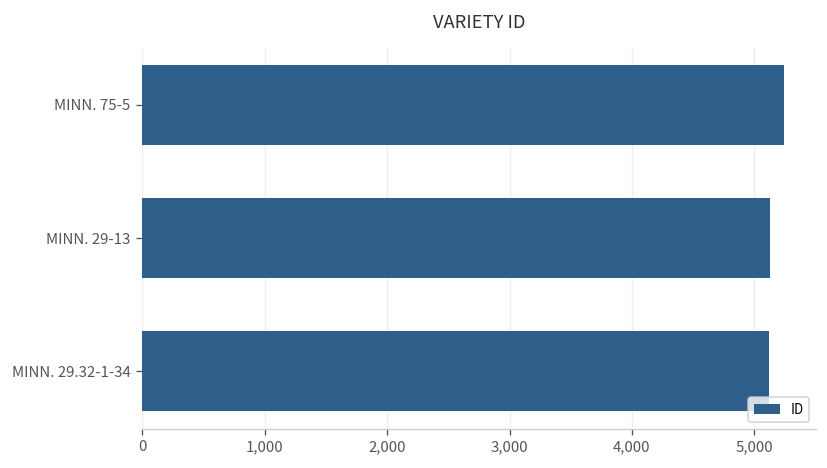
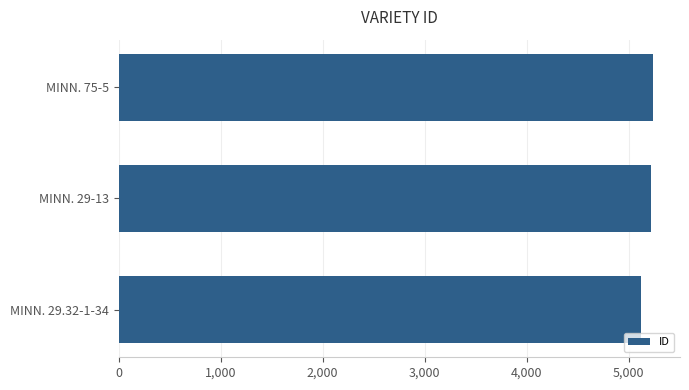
  {
    "MINN. 75-5": "5,240",
-   "MINN. 29-13": "5,130",
+   "MINN. 29-13": "5,220",
    "MINN. 29.32-1-34": "5,120"
  }
